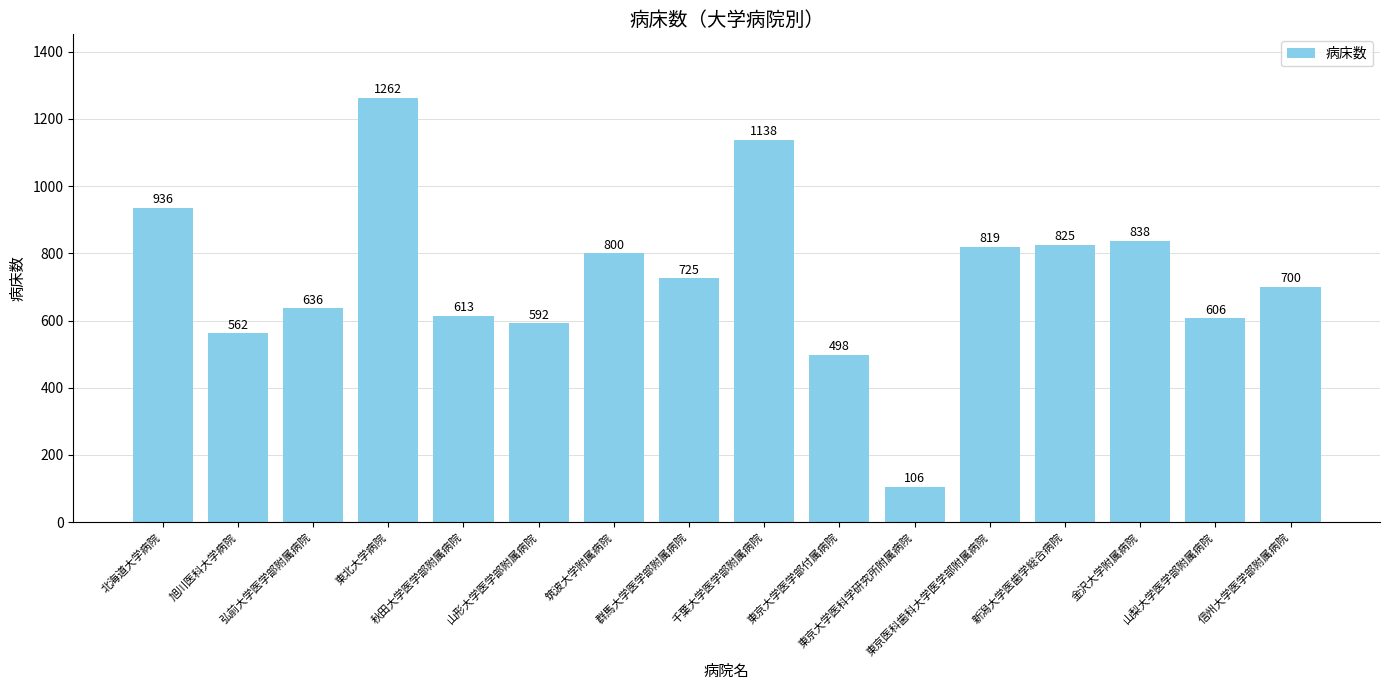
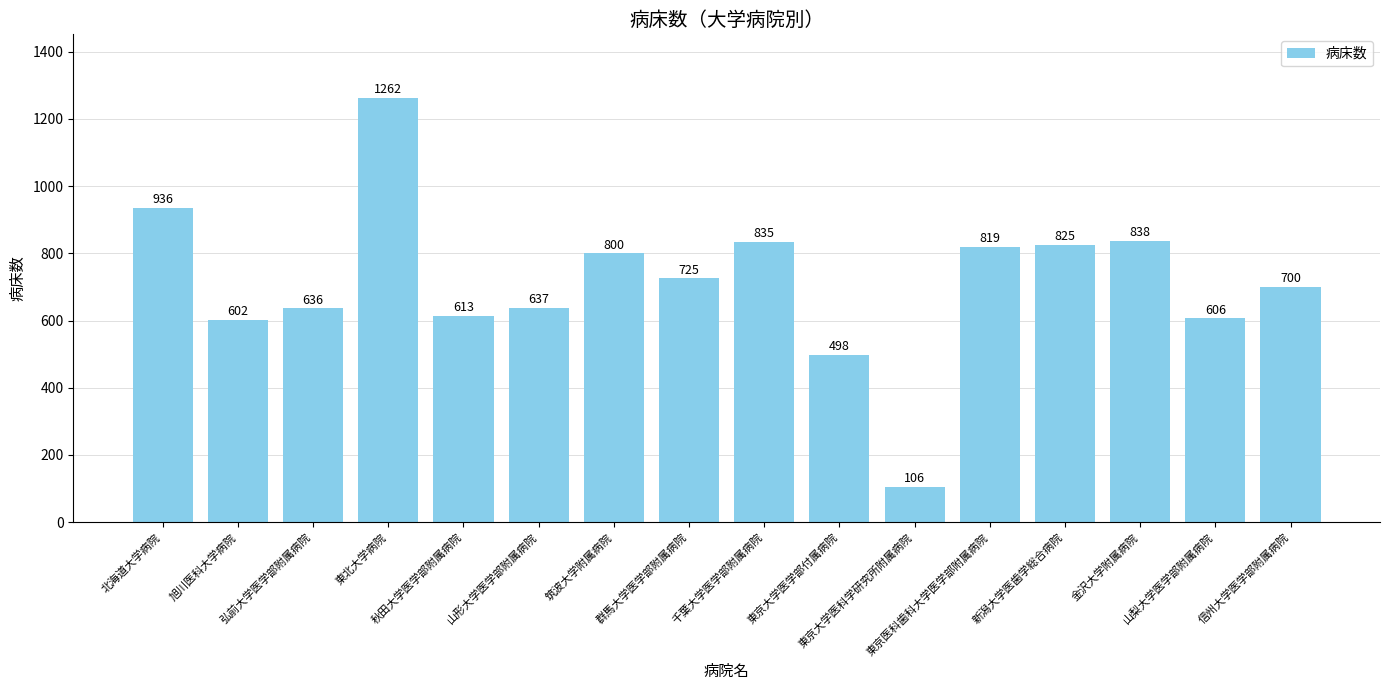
  {
    "北海道大学病院": 936,
-   "旭川医科大学病院": 562,
+   "旭川医科大学病院": 602,
    "弘前大学医学部附属病院": 636,
    "東北大学病院": 1262,
    "秋田大学医学部附属病院": 613,
-   "山形大学医学部附属病院": 592,
+   "山形大学医学部附属病院": 637,
    "筑波大学附属病院": 800,
    "群馬大学医学部附属病院": 725,
-   "千葉大学医学部附属病院": 1138,
+   "千葉大学医学部附属病院": 835,
    "東京大学医学部付属病院": 498,
    "東京大学医科学研究所附属病院": 106,
    "東京医科歯科大学医学部附属病院": 819,
    "新潟大学医歯学総合病院": 825,
    "金沢大学附属病院": 838,
    "山梨大学医学部附属病院": 606,
    "信州大学医学部附属病院": 700
  }
